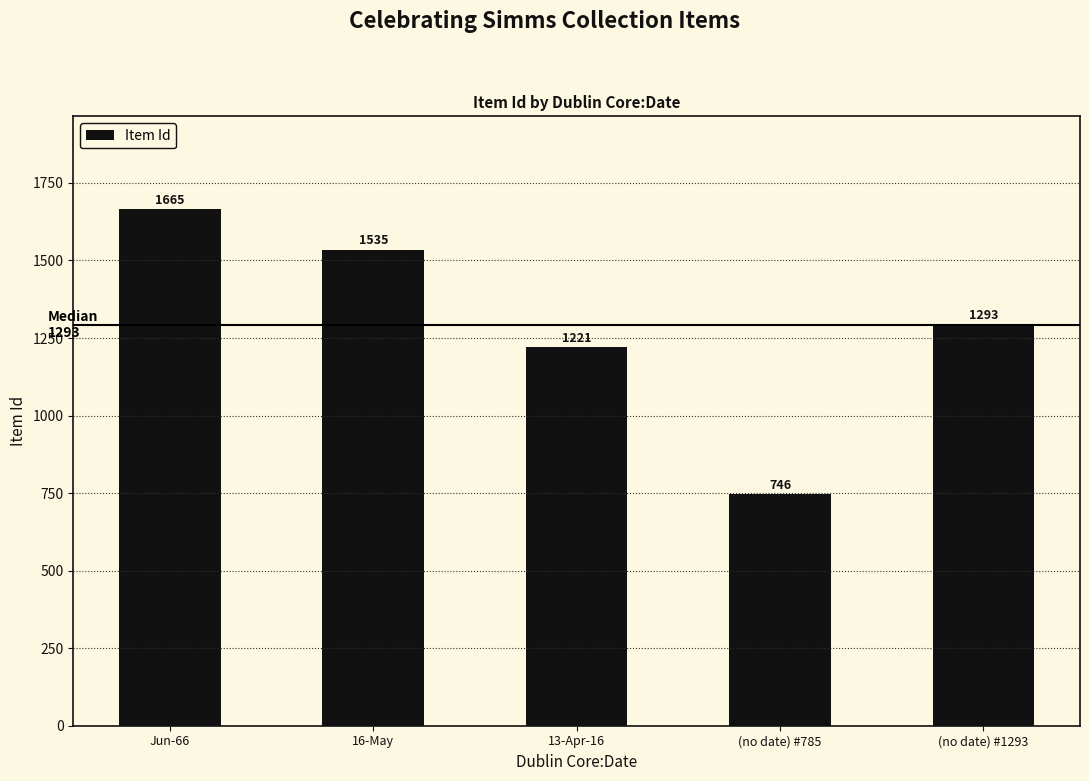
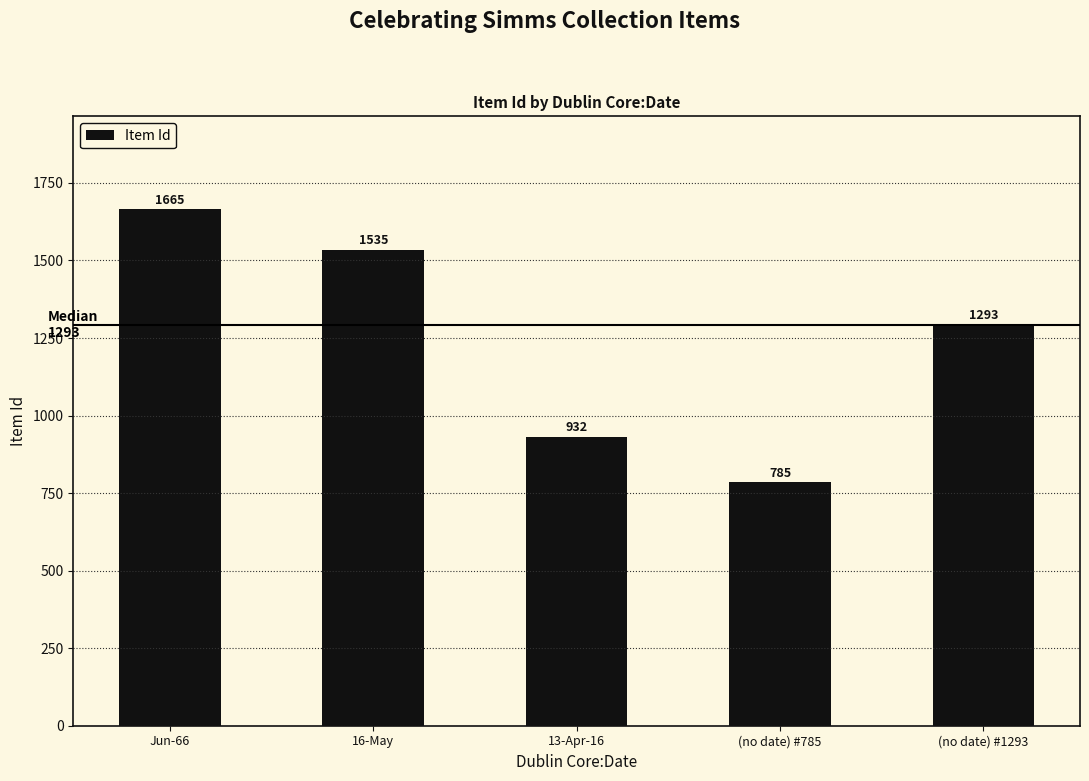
  {
    "Jun-66": 1665,
    "16-May": 1535,
-   "13-Apr-16": 1221,
-   "(no date) #785": 746,
+   "13-Apr-16": 932,
+   "(no date) #785": 785,
    "(no date) #1293": 1293
  }
